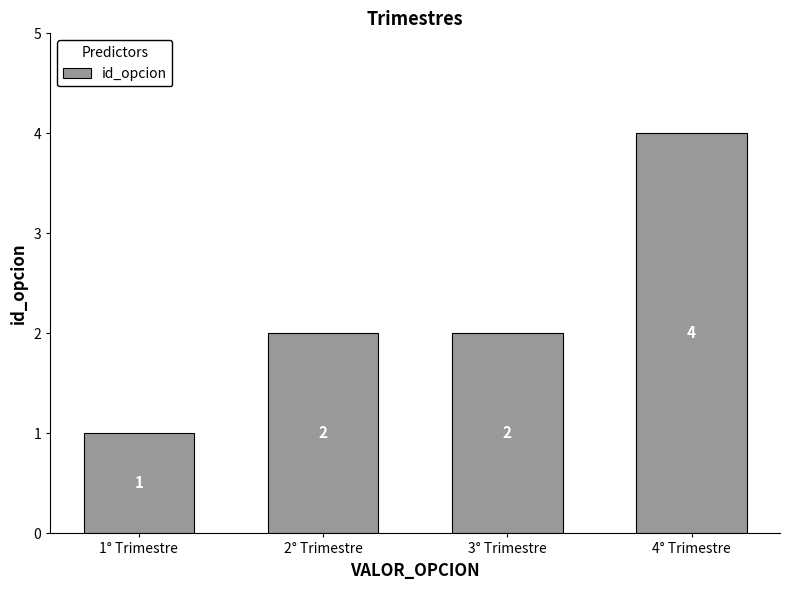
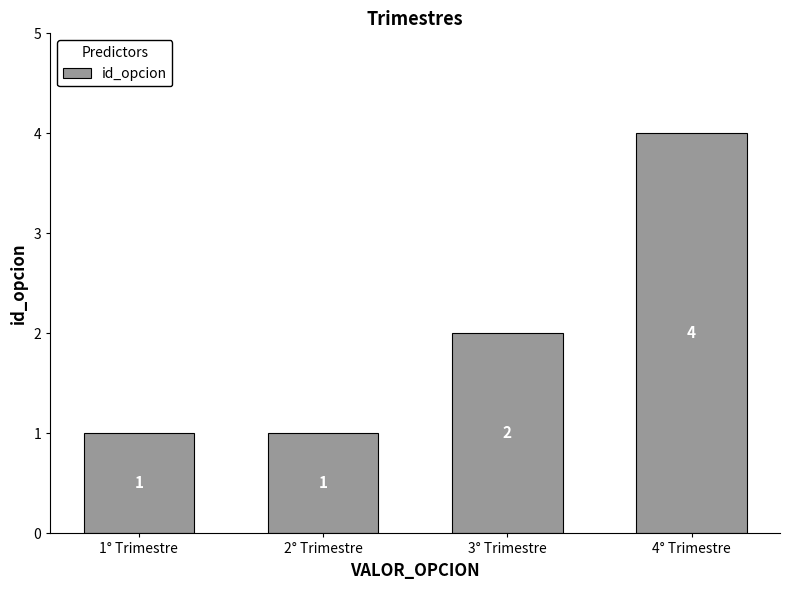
  {
    "1° Trimestre": 1,
-   "2° Trimestre": 2,
+   "2° Trimestre": 1,
    "3° Trimestre": 2,
    "4° Trimestre": 4
  }
